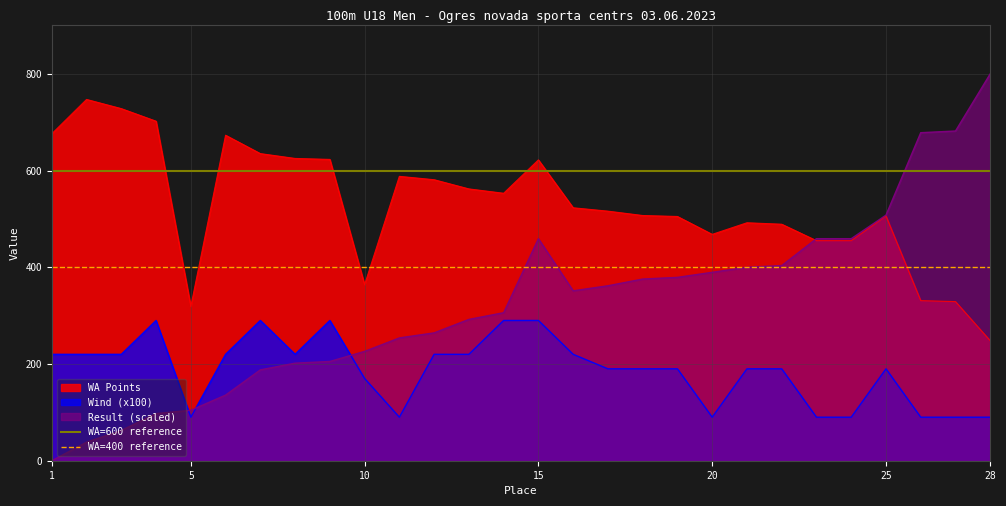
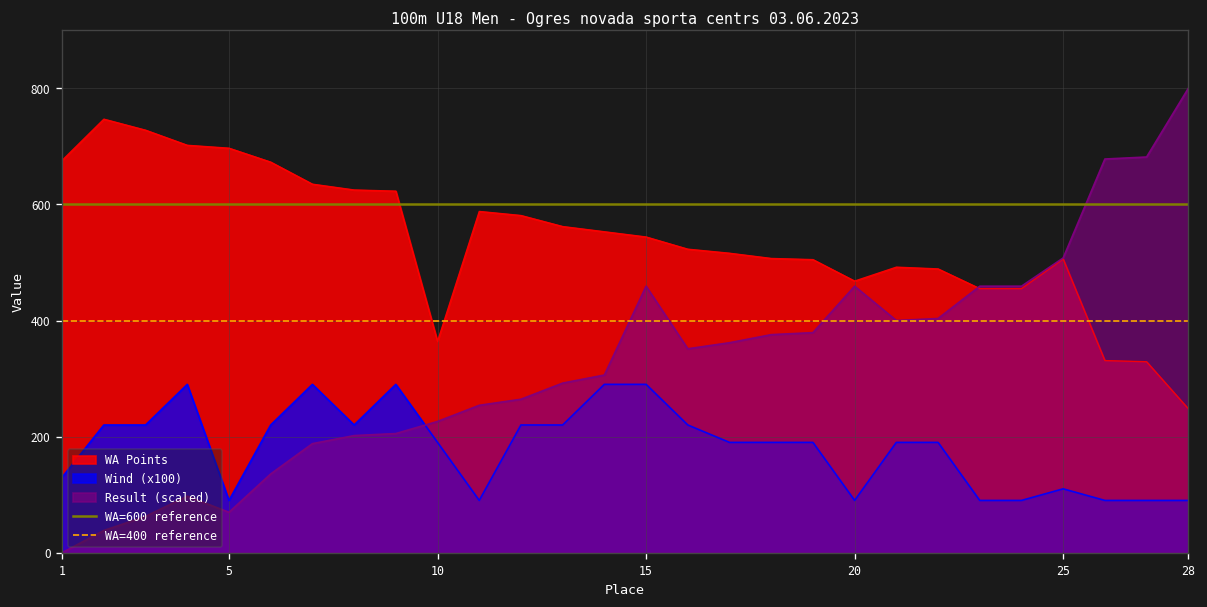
  {
    "WA Points": {
      "1": 680,
-     "5": 320,
+     "5": 700,
      "10": 360,
-     "15": 620,
+     "15": 540,
      "20": 470,
      "28": 250
    },
    "Wind (x100)": {
-     "1": 220,
+     "1": 130,
      "5": 90,
-     "10": 170,
+     "10": 190,
      "15": 290,
      "20": 90,
-     "25": 190,
+     "25": 110,
      "28": 90
    },
    "Result (scaled)": {
      "1": 0,
-     "5": 100,
+     "5": 70,
      "10": 230,
      "15": 460,
-     "20": 390,
+     "20": 460,
      "28": 800
    }
  }
